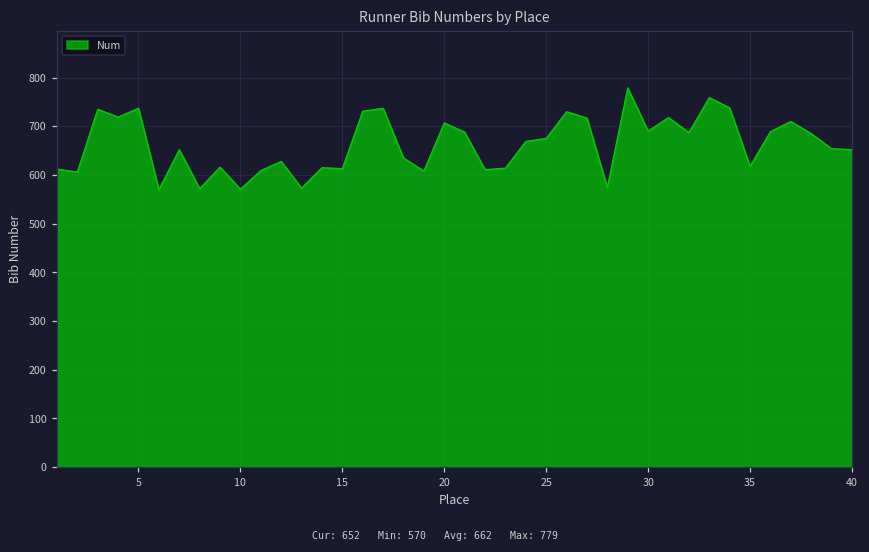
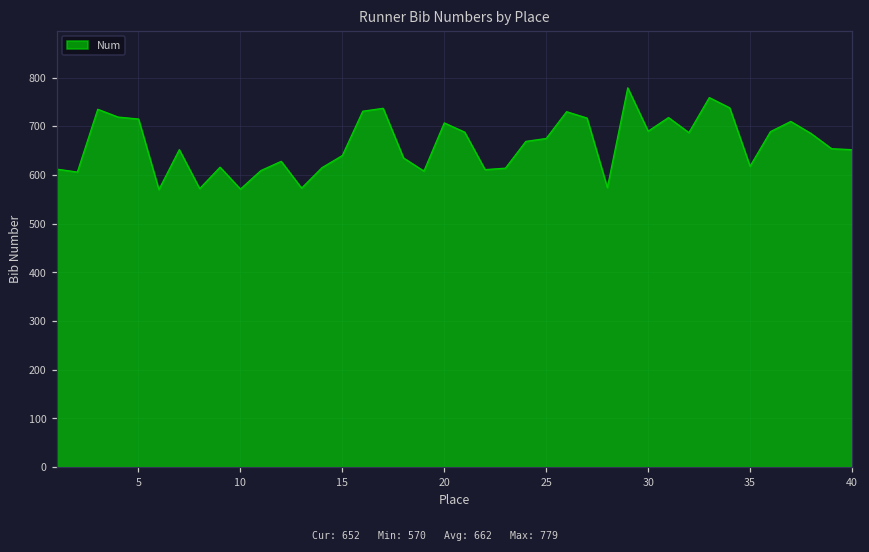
  {
-   "5": 740,
+   "5": 720,
    "10": 570,
-   "15": 610,
+   "15": 640,
    "20": 710,
    "25": 680,
    "30": 690,
    "35": 620,
    "40": 650
  }
